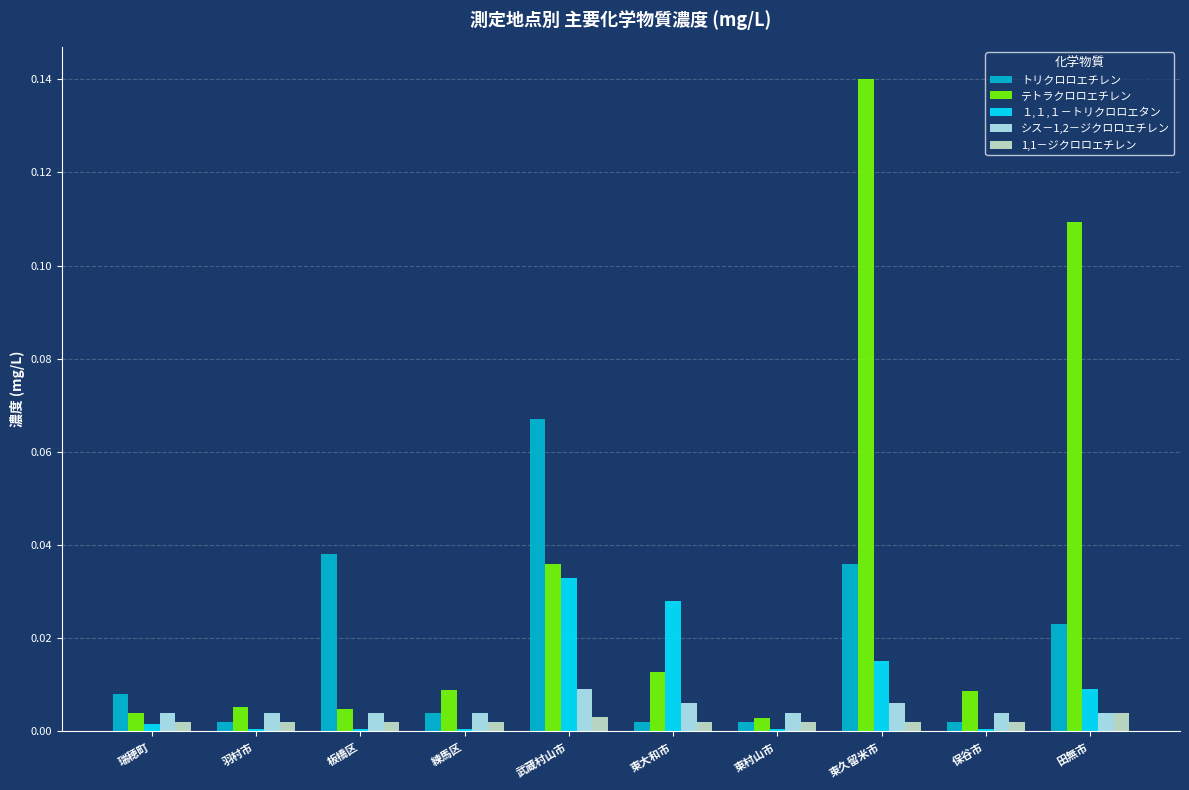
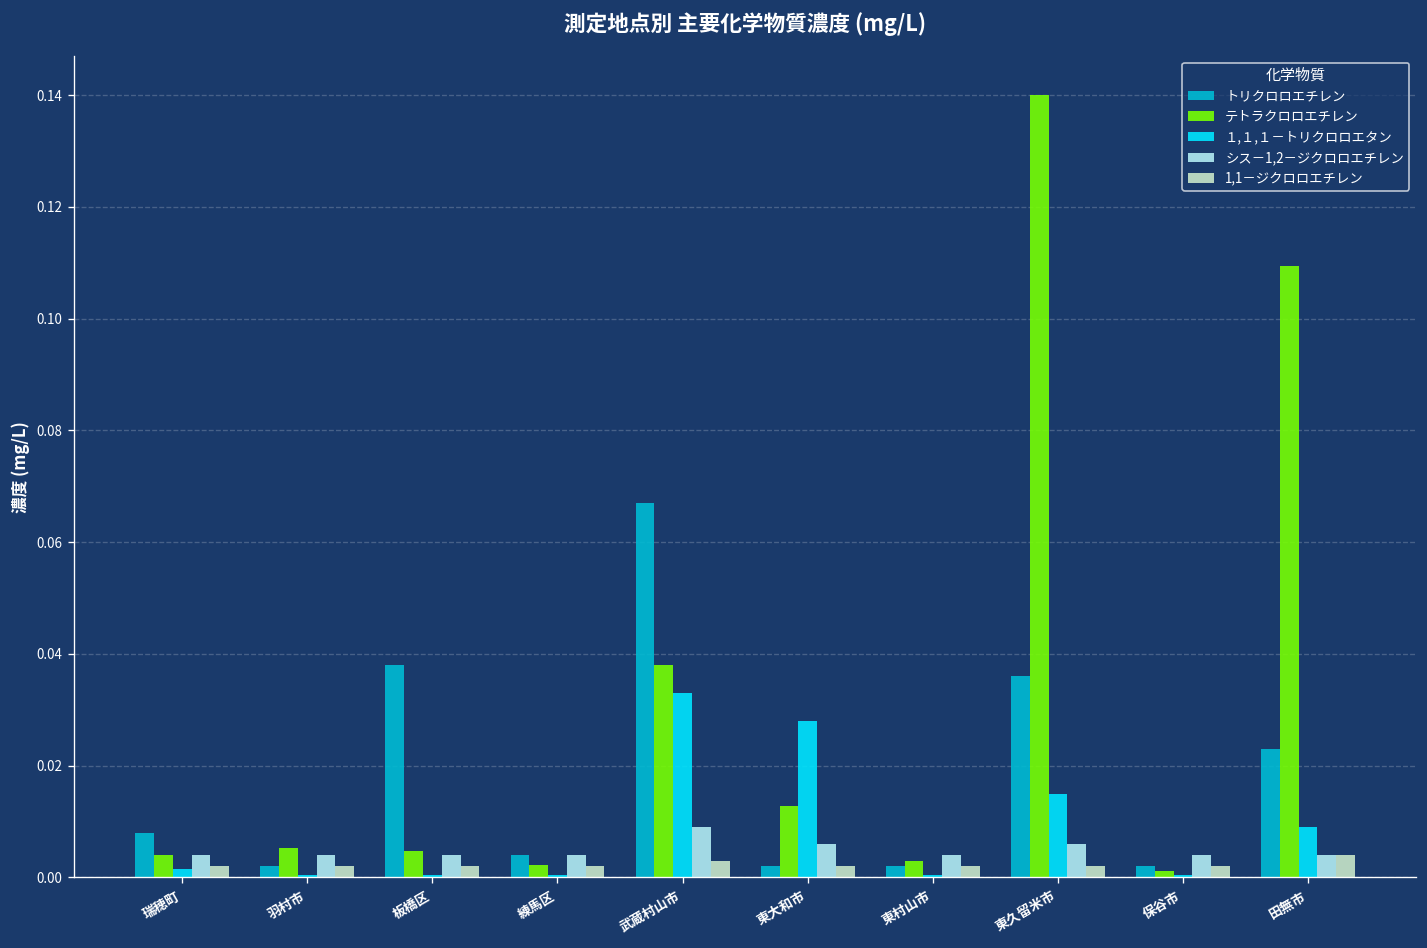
  {
    "テトラクロロエチレン": {
      "瑞穂町": 0.004,
      "羽村市": 0.005,
      "板橋区": 0.005,
-     "練馬区": 0.009,
-     "武蔵村山市": 0.036,
+     "練馬区": 0.002,
+     "武蔵村山市": 0.038,
      "東大和市": 0.013,
      "東村山市": 0.003,
      "東久留米市": 0.140,
-     "保谷市": 0.009,
+     "保谷市": 0.001,
      "田無市": 0.109
    }
  }
